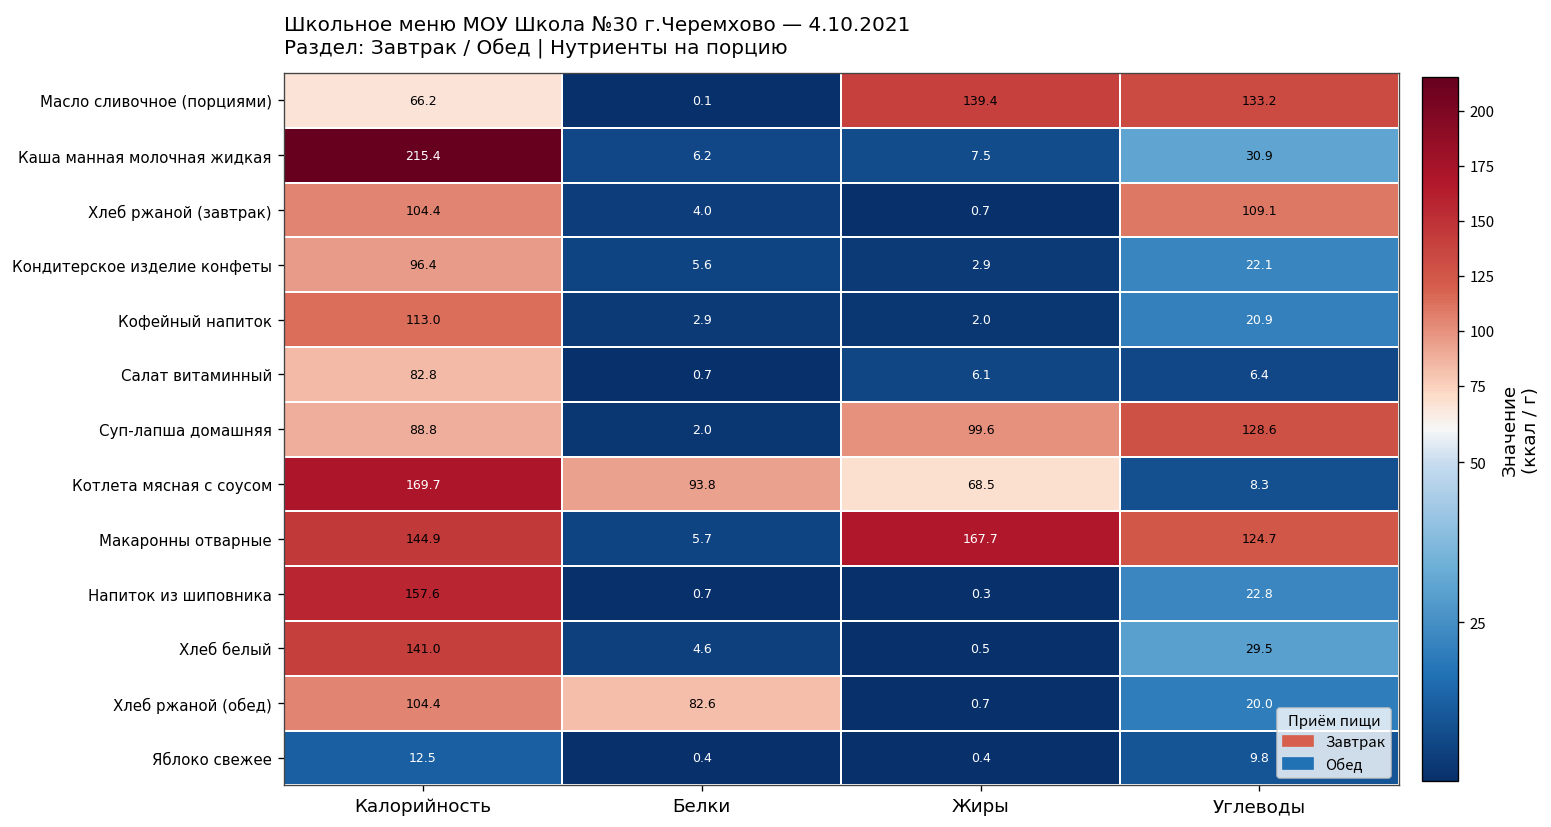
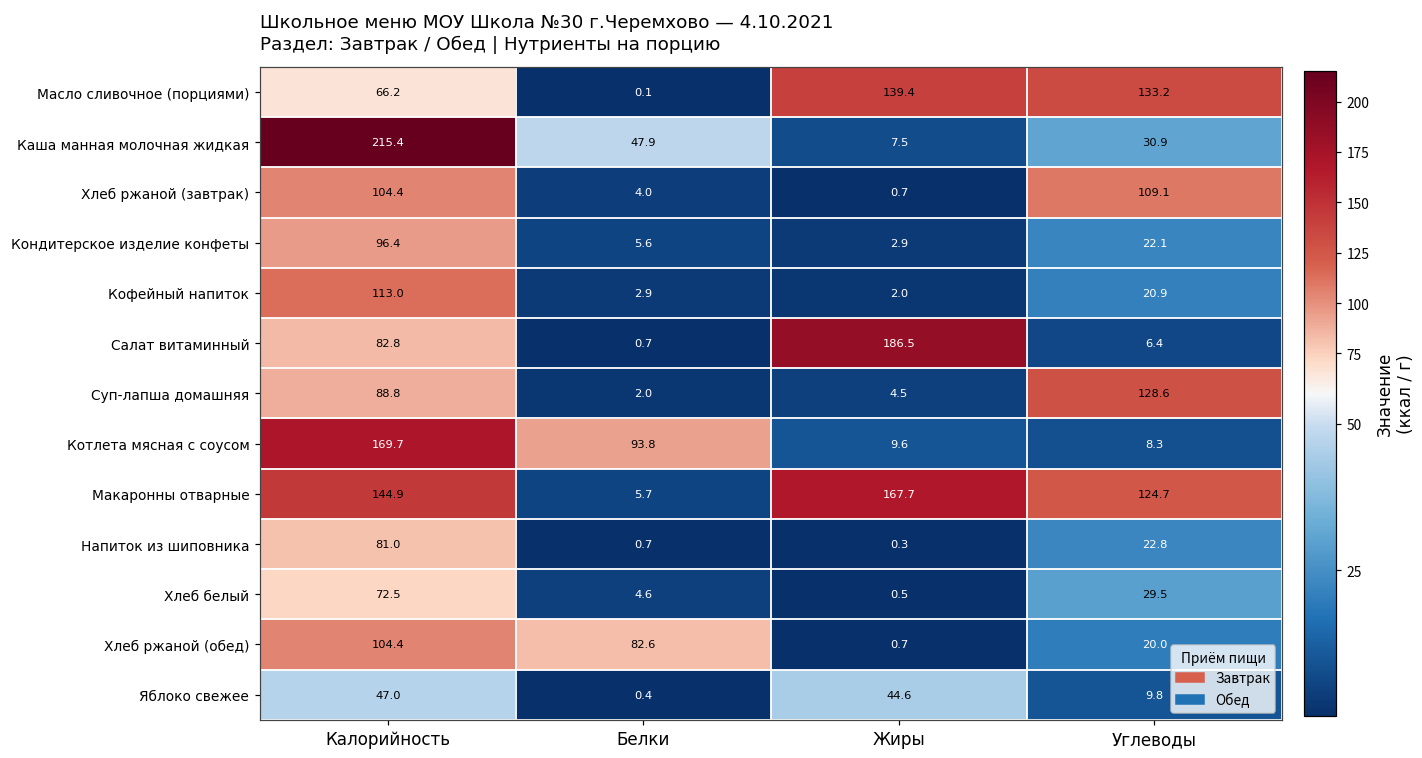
  {
    "Масло сливочное (порциями)": {
      "Калорийность": 66.2,
      "Белки": 0.1,
      "Жиры": 139.4,
      "Углеводы": 133.2
    },
    "Каша манная молочная жидкая": {
      "Калорийность": 215.4,
-     "Белки": 6.2,
+     "Белки": 47.9,
      "Жиры": 7.5,
      "Углеводы": 30.9
    },
    "Хлеб ржаной (завтрак)": {
      "Калорийность": 104.4,
      "Белки": 4.0,
      "Жиры": 0.7,
      "Углеводы": 109.1
    },
    "Кондитерское изделие конфеты": {
      "Калорийность": 96.4,
      "Белки": 5.6,
      "Жиры": 2.9,
      "Углеводы": 22.1
    },
    "Кофейный напиток": {
      "Калорийность": 113.0,
      "Белки": 2.9,
      "Жиры": 2.0,
      "Углеводы": 20.9
    },
    "Салат витаминный": {
      "Калорийность": 82.8,
      "Белки": 0.7,
-     "Жиры": 6.1,
+     "Жиры": 186.5,
      "Углеводы": 6.4
    },
    "Суп-лапша домашняя": {
      "Калорийность": 88.8,
      "Белки": 2.0,
-     "Жиры": 99.6,
+     "Жиры": 4.5,
      "Углеводы": 128.6
    },
    "Котлета мясная с соусом": {
      "Калорийность": 169.7,
      "Белки": 93.8,
-     "Жиры": 68.5,
+     "Жиры": 9.6,
      "Углеводы": 8.3
    },
    "Макаронны отварные": {
      "Калорийность": 144.9,
      "Белки": 5.7,
      "Жиры": 167.7,
      "Углеводы": 124.7
    },
    "Напиток из шиповника": {
-     "Калорийность": 157.6,
+     "Калорийность": 81.0,
      "Белки": 0.7,
      "Жиры": 0.3,
      "Углеводы": 22.8
    },
    "Хлеб белый": {
-     "Калорийность": 141.0,
+     "Калорийность": 72.5,
      "Белки": 4.6,
      "Жиры": 0.5,
      "Углеводы": 29.5
    },
    "Хлеб ржаной (обед)": {
      "Калорийность": 104.4,
      "Белки": 82.6,
      "Жиры": 0.7,
      "Углеводы": 20.0
    },
    "Яблоко свежее": {
-     "Калорийность": 12.5,
+     "Калорийность": 47.0,
      "Белки": 0.4,
-     "Жиры": 0.4,
+     "Жиры": 44.6,
      "Углеводы": 9.8
    }
  }
